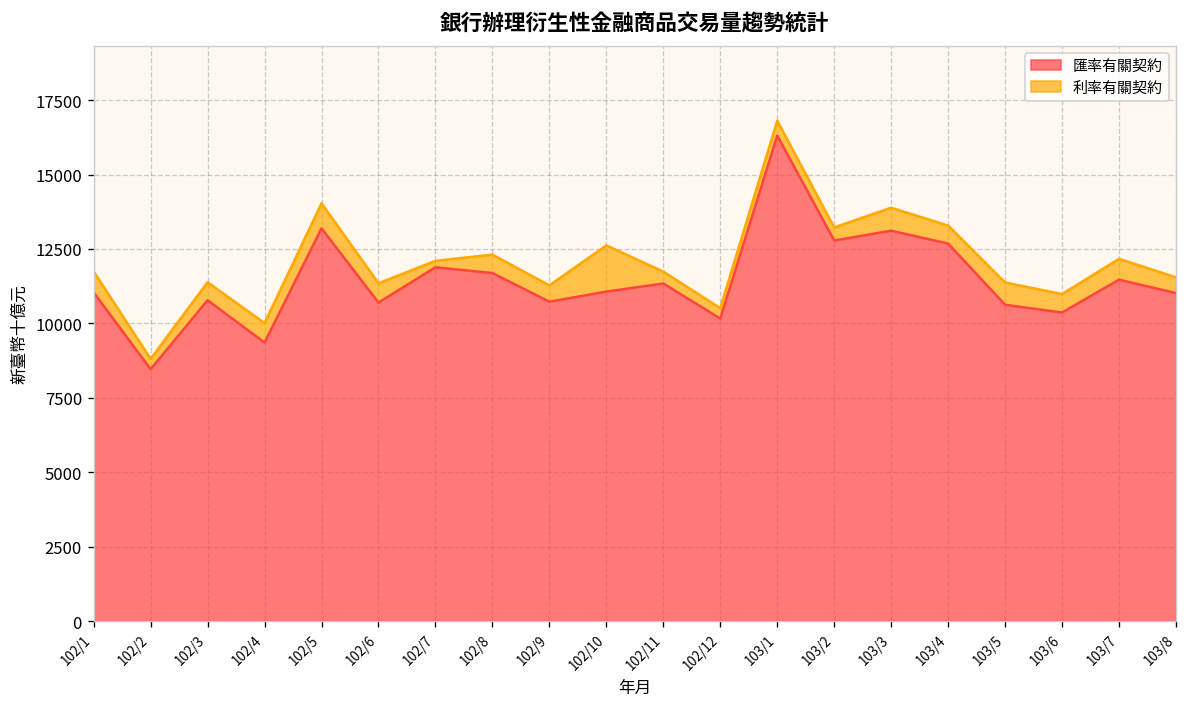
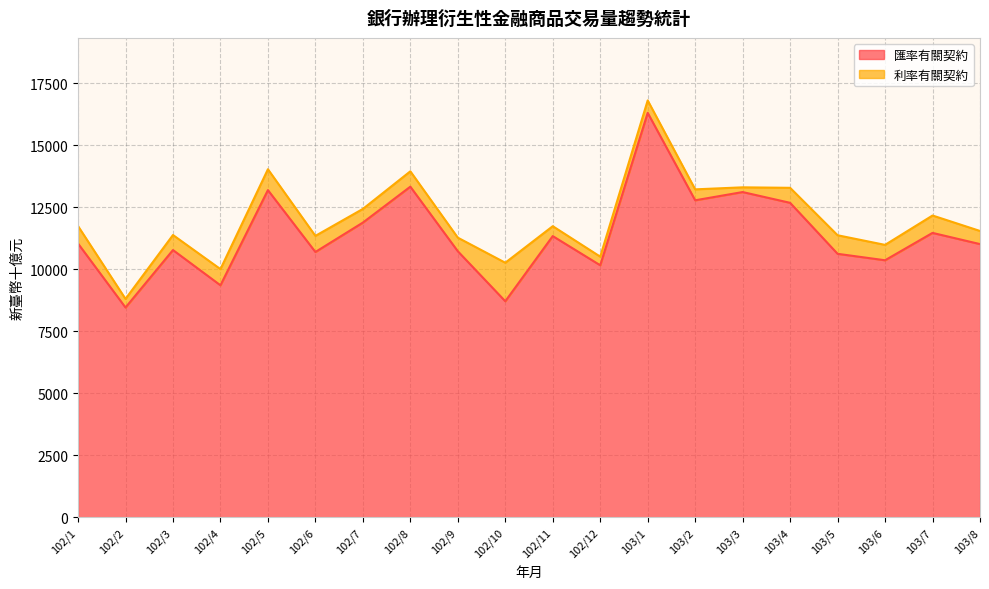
  {
    "匯率有關契約": {
      "102/1": 11000,
      "102/2": 8500,
      "102/3": 10800,
      "102/4": 9400,
      "102/5": 13200,
      "102/6": 10700,
      "102/7": 11900,
-     "102/8": 11700,
+     "102/8": 13300,
      "102/9": 10700,
-     "102/10": 11100,
+     "102/10": 8700,
      "102/11": 11300,
      "102/12": 10200,
      "103/1": 16300,
      "103/2": 12800,
      "103/3": 13100,
      "103/4": 12700,
      "103/5": 10600,
      "103/6": 10400,
      "103/7": 11500,
      "103/8": 11000
    },
    "利率有關契約": {
      "102/1": 700,
      "102/2": 300,
      "102/3": 600,
      "102/4": 700,
      "102/5": 800,
      "102/6": 600,
-     "102/7": 200,
+     "102/7": 600,
      "102/8": 600,
      "102/9": 500,
      "102/10": 1600,
      "102/11": 400,
      "102/12": 300,
      "103/1": 500,
      "103/2": 400,
-     "103/3": 800,
+     "103/3": 200,
      "103/4": 600,
      "103/5": 700,
      "103/6": 600,
      "103/7": 700,
      "103/8": 500
    }
  }
